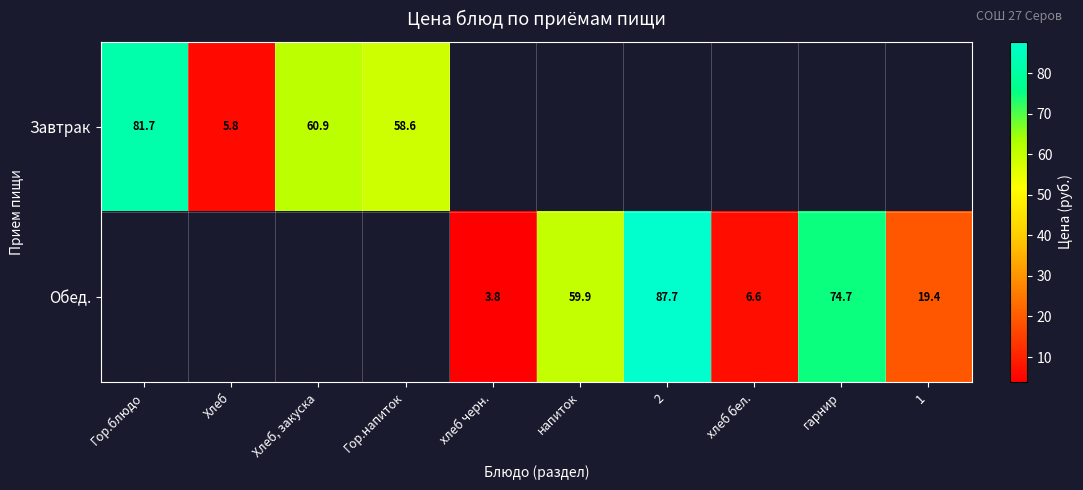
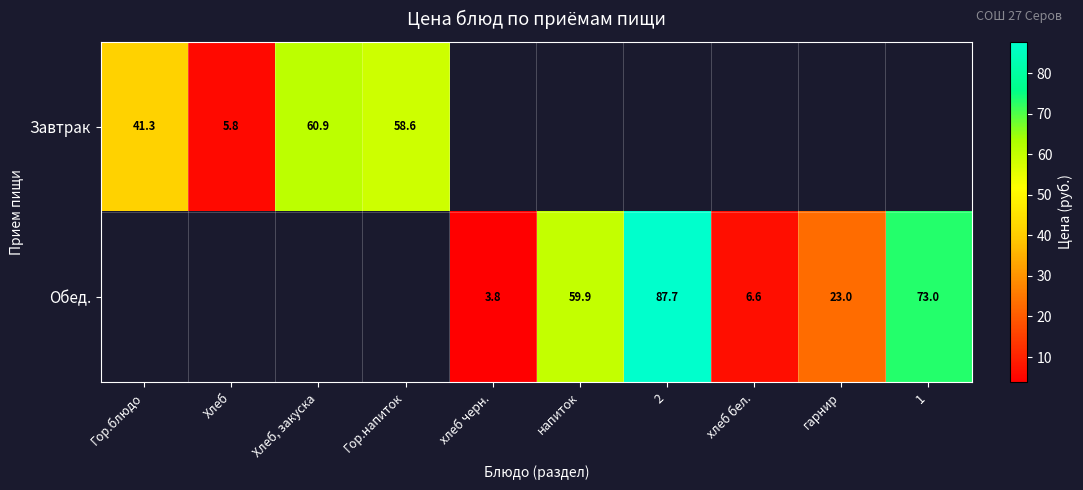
  {
    "Завтрак": {
-     "Гор.блюдо": 81.7,
+     "Гор.блюдо": 41.3,
      "Хлеб": 5.8,
      "Хлеб, закуска": 60.9,
      "Гор.напиток": 58.6
    },
    "Обед.": {
      "хлеб черн.": 3.8,
      "напиток": 59.9,
      "2": 87.7,
      "хлеб бел.": 6.6,
-     "гарнир": 74.7,
-     "1": 19.4
+     "гарнир": 23.0,
+     "1": 73.0
    }
  }
